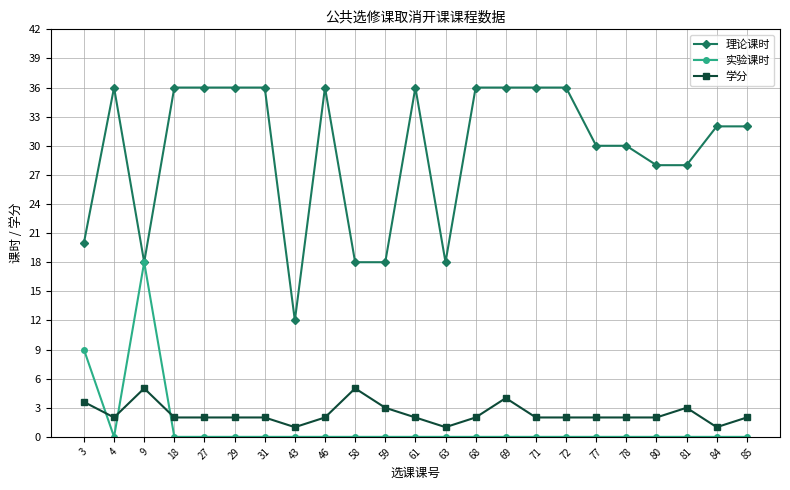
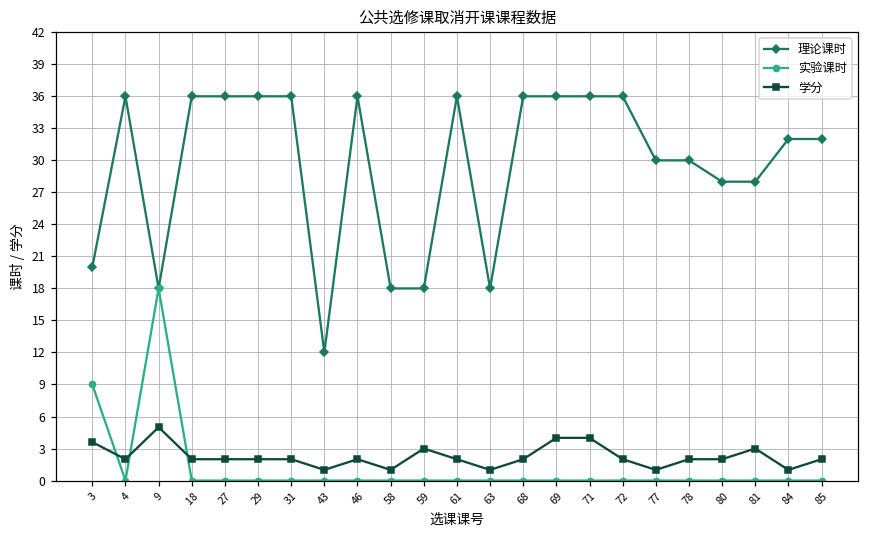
  {
    "理论课时": {
      "3": 20,
      "4": 36,
      "18": 36,
      "27": 36,
      "29": 36,
      "31": 36,
      "43": 12,
      "46": 36,
      "58": 18,
      "59": 18,
      "61": 36,
      "63": 18,
      "68": 36,
      "69": 36,
      "71": 36,
      "72": 36,
      "77": 30,
      "78": 30,
      "80": 28,
      "81": 28,
      "84": 32,
      "85": 32
    },
    "实验课时": {
      "3": 9,
      "4": 0,
      "18": 0,
      "27": 0,
      "29": 0,
      "31": 0,
      "43": 0,
      "46": 0,
      "58": 0,
      "59": 0,
      "61": 0,
      "63": 0,
      "68": 0,
      "69": 0,
      "71": 0,
      "72": 0,
      "77": 0,
      "78": 0,
      "80": 0,
      "81": 0,
      "84": 0,
      "85": 0
    },
    "学分": {
      "3": 4,
      "4": 2,
      "9": 5,
      "18": 2,
      "27": 2,
      "29": 2,
      "31": 2,
      "43": 1,
      "46": 2,
-     "58": 5,
+     "58": 1,
      "59": 3,
      "61": 2,
      "63": 1,
      "68": 2,
      "69": 4,
-     "71": 2,
+     "71": 4,
      "72": 2,
-     "77": 2,
+     "77": 1,
      "78": 2,
      "80": 2,
      "81": 3,
      "84": 1,
      "85": 2
    }
  }
